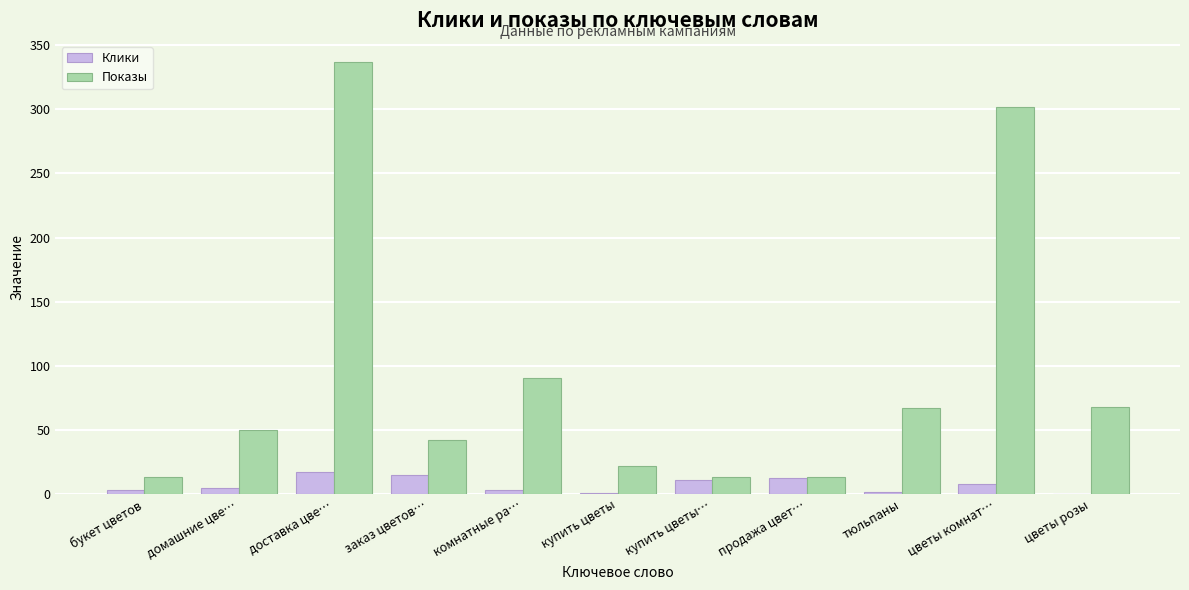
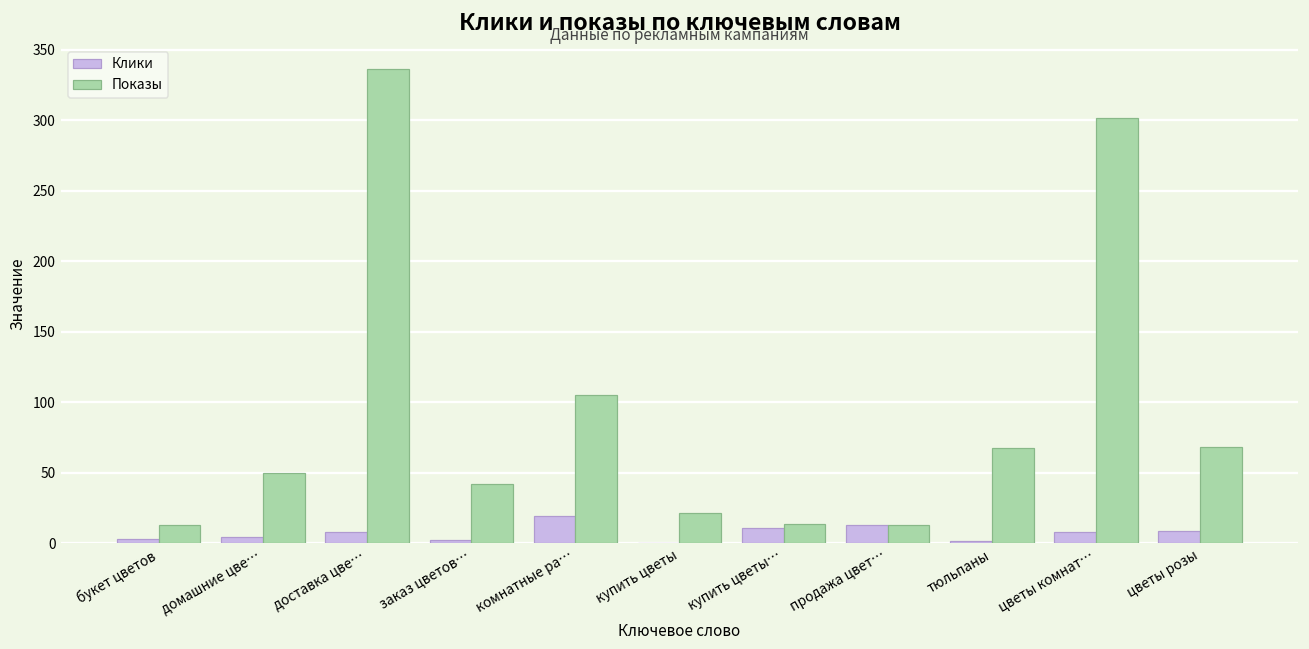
  {
    "Клики": {
      "букет цветов": 3,
      "домашние цве…": 4,
-     "доставка цве…": 17,
-     "заказ цветов…": 15,
-     "комнатные ра…": 3,
+     "доставка цве…": 8,
+     "заказ цветов…": 2,
+     "комнатные ра…": 19,
      "купить цветы…": 11,
      "продажа цвет…": 13,
      "цветы комнат…": 8,
-     "цветы розы": 0
+     "цветы розы": 8
    },
    "Показы": {
      "букет цветов": 13,
      "домашние цве…": 50,
      "доставка цве…": 337,
      "заказ цветов…": 42,
-     "комнатные ра…": 90,
+     "комнатные ра…": 105,
      "купить цветы": 22,
      "купить цветы…": 13,
      "продажа цвет…": 13,
      "тюльпаны": 67,
      "цветы комнат…": 302,
      "цветы розы": 68
    }
  }
